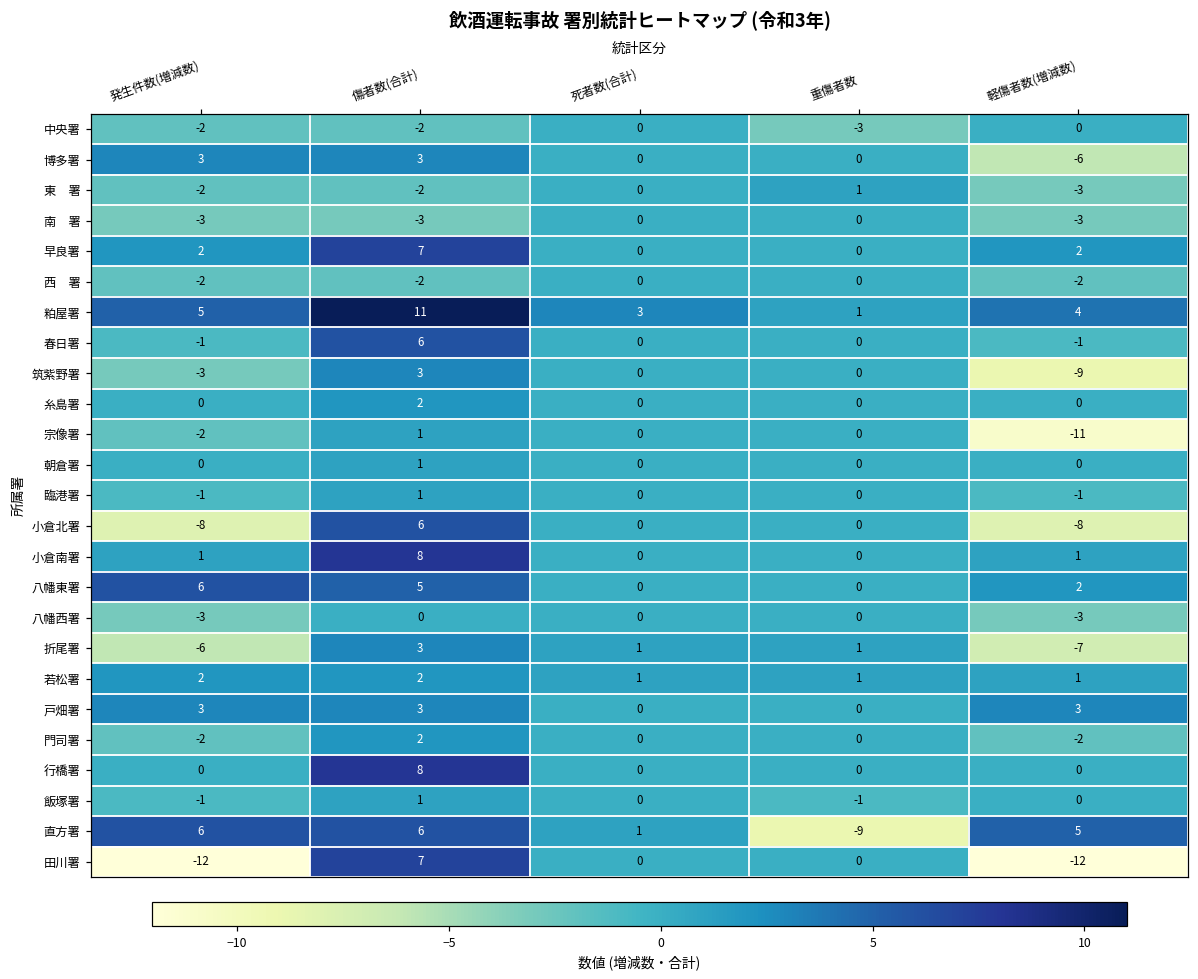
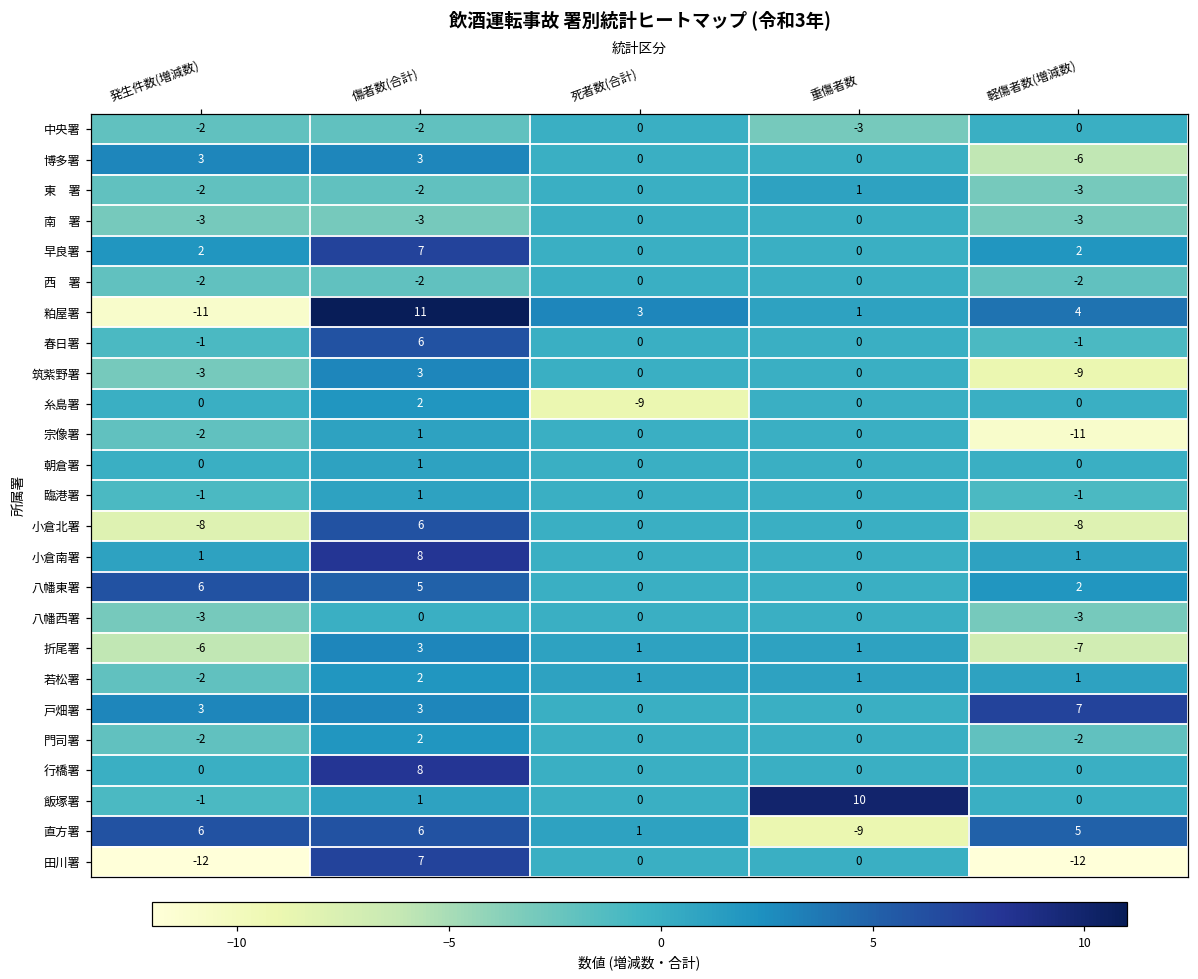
  {
    "中央署": {
      "発生件数(増減数)": -2,
      "傷者数(合計)": -2,
      "死者数(合計)": 0,
      "重傷者数": -3,
      "軽傷者数(増減数)": 0
    },
    "博多署": {
      "発生件数(増減数)": 3,
      "傷者数(合計)": 3,
      "死者数(合計)": 0,
      "重傷者数": 0,
      "軽傷者数(増減数)": -6
    },
    "東 署": {
      "発生件数(増減数)": -2,
      "傷者数(合計)": -2,
      "死者数(合計)": 0,
      "重傷者数": 1,
      "軽傷者数(増減数)": -3
    },
    "南 署": {
      "発生件数(増減数)": -3,
      "傷者数(合計)": -3,
      "死者数(合計)": 0,
      "重傷者数": 0,
      "軽傷者数(増減数)": -3
    },
    "早良署": {
      "発生件数(増減数)": 2,
      "傷者数(合計)": 7,
      "死者数(合計)": 0,
      "重傷者数": 0,
      "軽傷者数(増減数)": 2
    },
    "西 署": {
      "発生件数(増減数)": -2,
      "傷者数(合計)": -2,
      "死者数(合計)": 0,
      "重傷者数": 0,
      "軽傷者数(増減数)": -2
    },
    "粕屋署": {
-     "発生件数(増減数)": 5,
+     "発生件数(増減数)": -11,
      "傷者数(合計)": 11,
      "死者数(合計)": 3,
      "重傷者数": 1,
      "軽傷者数(増減数)": 4
    },
    "春日署": {
      "発生件数(増減数)": -1,
      "傷者数(合計)": 6,
      "死者数(合計)": 0,
      "重傷者数": 0,
      "軽傷者数(増減数)": -1
    },
    "筑紫野署": {
      "発生件数(増減数)": -3,
      "傷者数(合計)": 3,
      "死者数(合計)": 0,
      "重傷者数": 0,
      "軽傷者数(増減数)": -9
    },
    "糸島署": {
      "発生件数(増減数)": 0,
      "傷者数(合計)": 2,
-     "死者数(合計)": 0,
+     "死者数(合計)": -9,
      "重傷者数": 0,
      "軽傷者数(増減数)": 0
    },
    "宗像署": {
      "発生件数(増減数)": -2,
      "傷者数(合計)": 1,
      "死者数(合計)": 0,
      "重傷者数": 0,
      "軽傷者数(増減数)": -11
    },
    "朝倉署": {
      "発生件数(増減数)": 0,
      "傷者数(合計)": 1,
      "死者数(合計)": 0,
      "重傷者数": 0,
      "軽傷者数(増減数)": 0
    },
    "臨港署": {
      "発生件数(増減数)": -1,
      "傷者数(合計)": 1,
      "死者数(合計)": 0,
      "重傷者数": 0,
      "軽傷者数(増減数)": -1
    },
    "小倉北署": {
      "発生件数(増減数)": -8,
      "傷者数(合計)": 6,
      "死者数(合計)": 0,
      "重傷者数": 0,
      "軽傷者数(増減数)": -8
    },
    "小倉南署": {
      "発生件数(増減数)": 1,
      "傷者数(合計)": 8,
      "死者数(合計)": 0,
      "重傷者数": 0,
      "軽傷者数(増減数)": 1
    },
    "八幡東署": {
      "発生件数(増減数)": 6,
      "傷者数(合計)": 5,
      "死者数(合計)": 0,
      "重傷者数": 0,
      "軽傷者数(増減数)": 2
    },
    "八幡西署": {
      "発生件数(増減数)": -3,
      "傷者数(合計)": 0,
      "死者数(合計)": 0,
      "重傷者数": 0,
      "軽傷者数(増減数)": -3
    },
    "折尾署": {
      "発生件数(増減数)": -6,
      "傷者数(合計)": 3,
      "死者数(合計)": 1,
      "重傷者数": 1,
      "軽傷者数(増減数)": -7
    },
    "若松署": {
-     "発生件数(増減数)": 2,
+     "発生件数(増減数)": -2,
      "傷者数(合計)": 2,
      "死者数(合計)": 1,
      "重傷者数": 1,
      "軽傷者数(増減数)": 1
    },
    "戸畑署": {
      "発生件数(増減数)": 3,
      "傷者数(合計)": 3,
      "死者数(合計)": 0,
      "重傷者数": 0,
-     "軽傷者数(増減数)": 3
+     "軽傷者数(増減数)": 7
    },
    "門司署": {
      "発生件数(増減数)": -2,
      "傷者数(合計)": 2,
      "死者数(合計)": 0,
      "重傷者数": 0,
      "軽傷者数(増減数)": -2
    },
    "行橋署": {
      "発生件数(増減数)": 0,
      "傷者数(合計)": 8,
      "死者数(合計)": 0,
      "重傷者数": 0,
      "軽傷者数(増減数)": 0
    },
    "飯塚署": {
      "発生件数(増減数)": -1,
      "傷者数(合計)": 1,
      "死者数(合計)": 0,
-     "重傷者数": -1,
+     "重傷者数": 10,
      "軽傷者数(増減数)": 0
    },
    "直方署": {
      "発生件数(増減数)": 6,
      "傷者数(合計)": 6,
      "死者数(合計)": 1,
      "重傷者数": -9,
      "軽傷者数(増減数)": 5
    },
    "田川署": {
      "発生件数(増減数)": -12,
      "傷者数(合計)": 7,
      "死者数(合計)": 0,
      "重傷者数": 0,
      "軽傷者数(増減数)": -12
    }
  }
